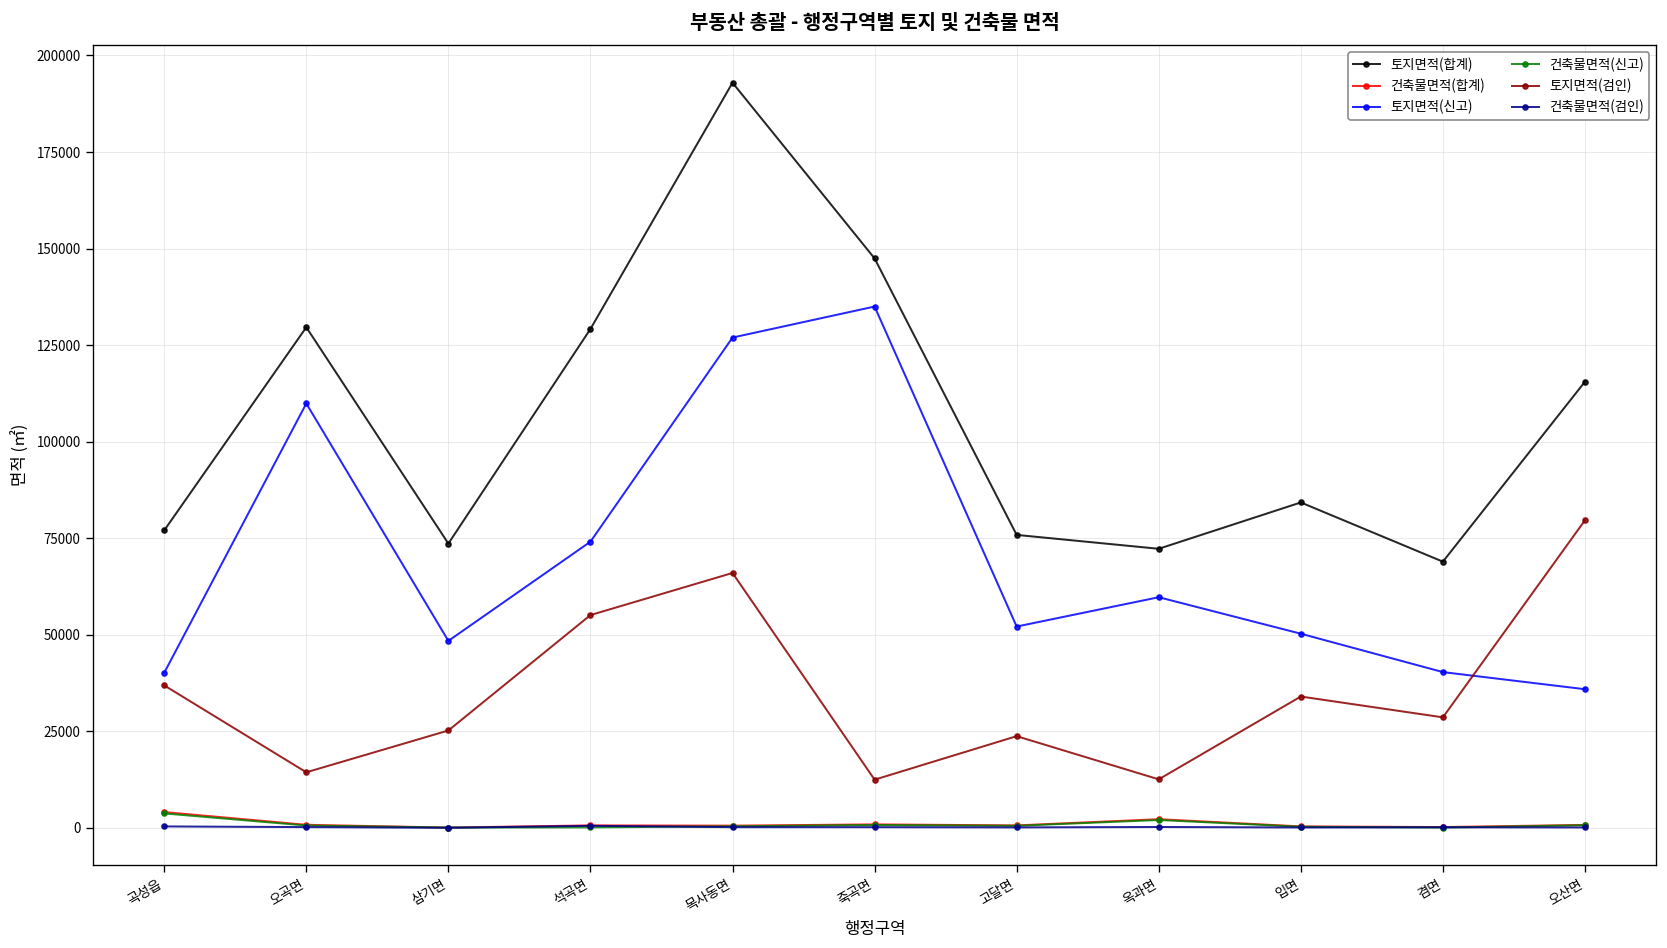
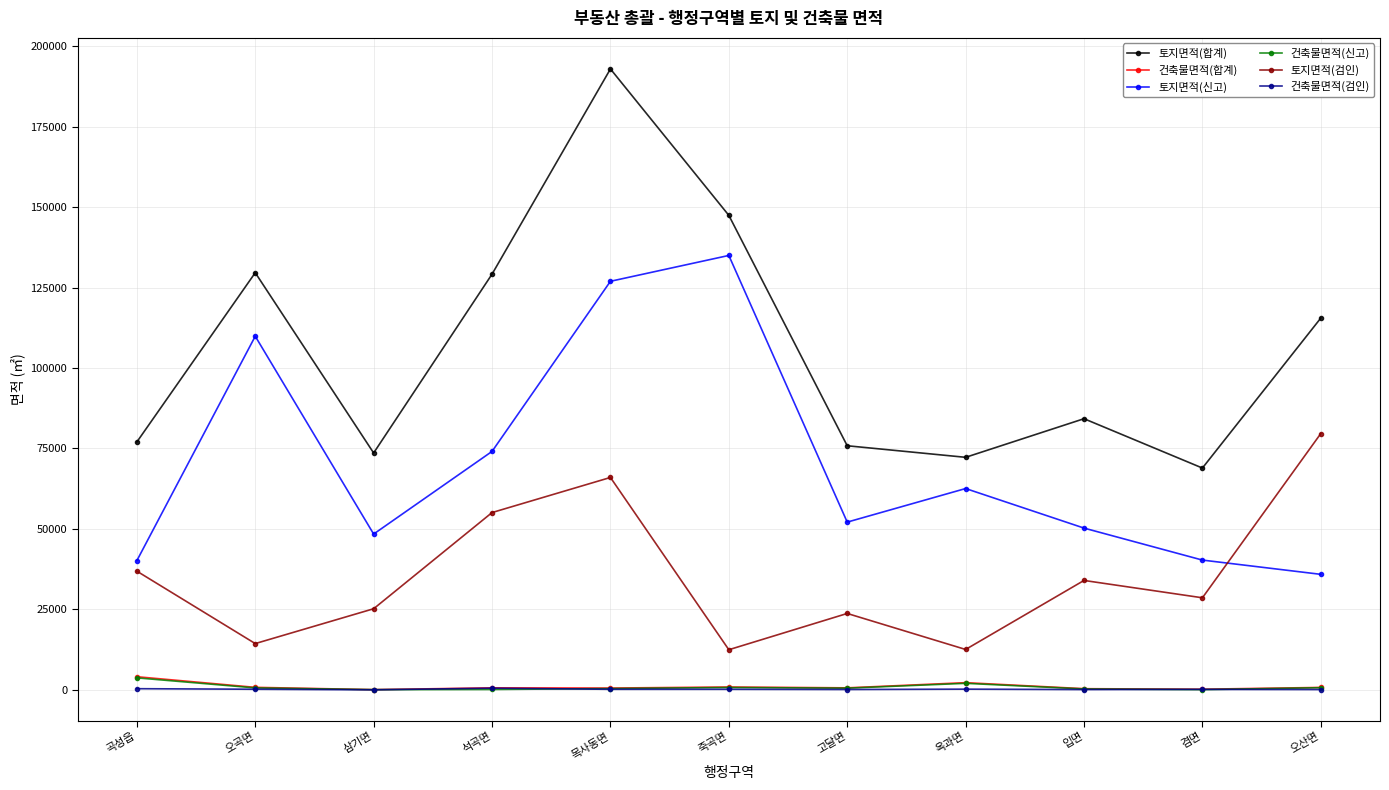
  {
    "토지면적(합계)": {
      "곡성읍": 77000,
      "오곡면": 130000,
      "삼기면": 74000,
      "석곡면": 129000,
      "목사동면": 193000,
      "죽곡면": 147000,
      "고달면": 76000,
      "옥과면": 72000,
      "입면": 84000,
      "겸면": 69000,
      "오산면": 116000
    },
    "토지면적(신고)": {
      "곡성읍": 40000,
      "오곡면": 110000,
      "삼기면": 48000,
      "석곡면": 74000,
      "목사동면": 127000,
      "죽곡면": 135000,
      "고달면": 52000,
-     "옥과면": 60000,
+     "옥과면": 63000,
      "입면": 50000,
      "겸면": 40000,
      "오산면": 36000
    },
    "토지면적(검인)": {
      "곡성읍": 37000,
      "오곡면": 14000,
      "삼기면": 25000,
      "석곡면": 55000,
      "목사동면": 66000,
      "죽곡면": 12000,
      "고달면": 24000,
      "옥과면": 13000,
      "입면": 34000,
      "겸면": 29000,
      "오산면": 80000
    },
    "건축물면적(검인)": {
      "곡성읍": 0,
      "옥과면": 0
    }
  }
